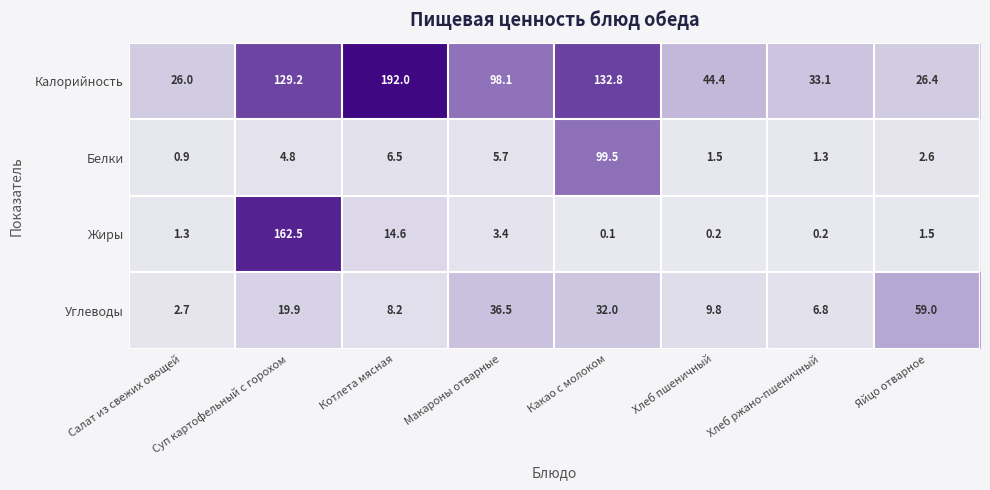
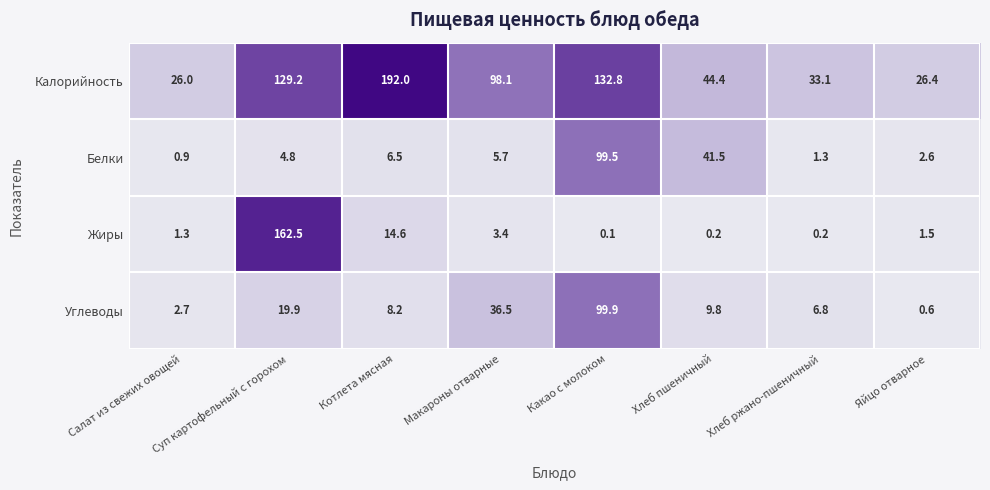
  {
    "Калорийность": {
      "Салат из свежих овощей": 26.0,
      "Суп картофельный с горохом": 129.2,
      "Котлета мясная": 192.0,
      "Макароны отварные": 98.1,
      "Какао с молоком": 132.8,
      "Хлеб пшеничный": 44.4,
      "Хлеб ржано-пшеничный": 33.1,
      "Яйцо отварное": 26.4
    },
    "Белки": {
      "Салат из свежих овощей": 0.9,
      "Суп картофельный с горохом": 4.8,
      "Котлета мясная": 6.5,
      "Макароны отварные": 5.7,
      "Какао с молоком": 99.5,
-     "Хлеб пшеничный": 1.5,
+     "Хлеб пшеничный": 41.5,
      "Хлеб ржано-пшеничный": 1.3,
      "Яйцо отварное": 2.6
    },
    "Жиры": {
      "Салат из свежих овощей": 1.3,
      "Суп картофельный с горохом": 162.5,
      "Котлета мясная": 14.6,
      "Макароны отварные": 3.4,
      "Какао с молоком": 0.1,
      "Хлеб пшеничный": 0.2,
      "Хлеб ржано-пшеничный": 0.2,
      "Яйцо отварное": 1.5
    },
    "Углеводы": {
      "Салат из свежих овощей": 2.7,
      "Суп картофельный с горохом": 19.9,
      "Котлета мясная": 8.2,
      "Макароны отварные": 36.5,
-     "Какао с молоком": 32.0,
+     "Какао с молоком": 99.9,
      "Хлеб пшеничный": 9.8,
      "Хлеб ржано-пшеничный": 6.8,
-     "Яйцо отварное": 59.0
+     "Яйцо отварное": 0.6
    }
  }
